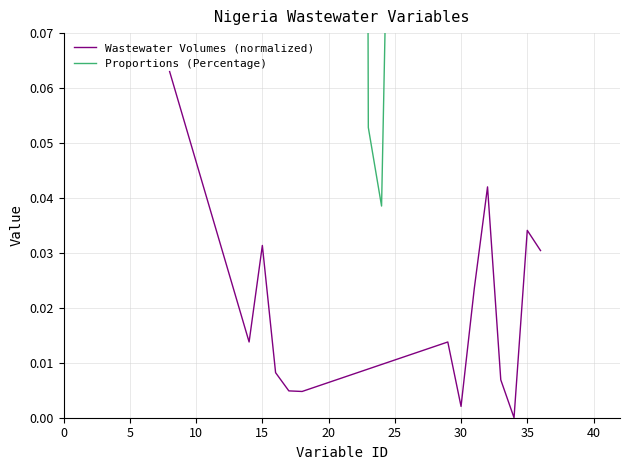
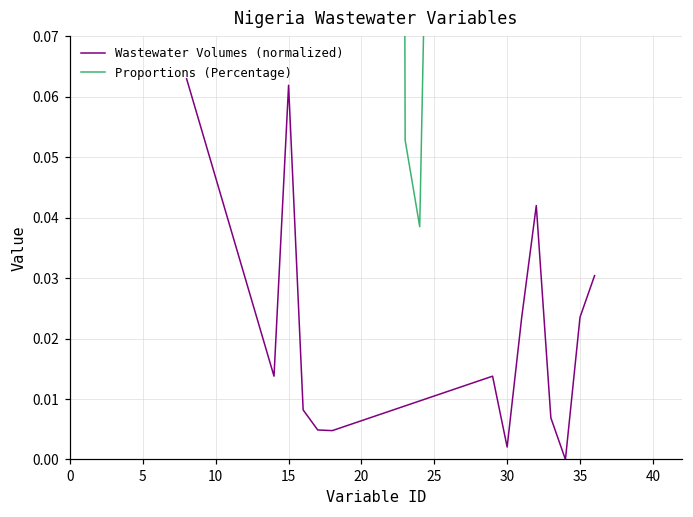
  {
    "Wastewater Volumes (normalized)": {
-     "15": 0.031,
+     "15": 0.062,
      "30": 0.002,
-     "35": 0.034
+     "35": 0.024
    }
  }
